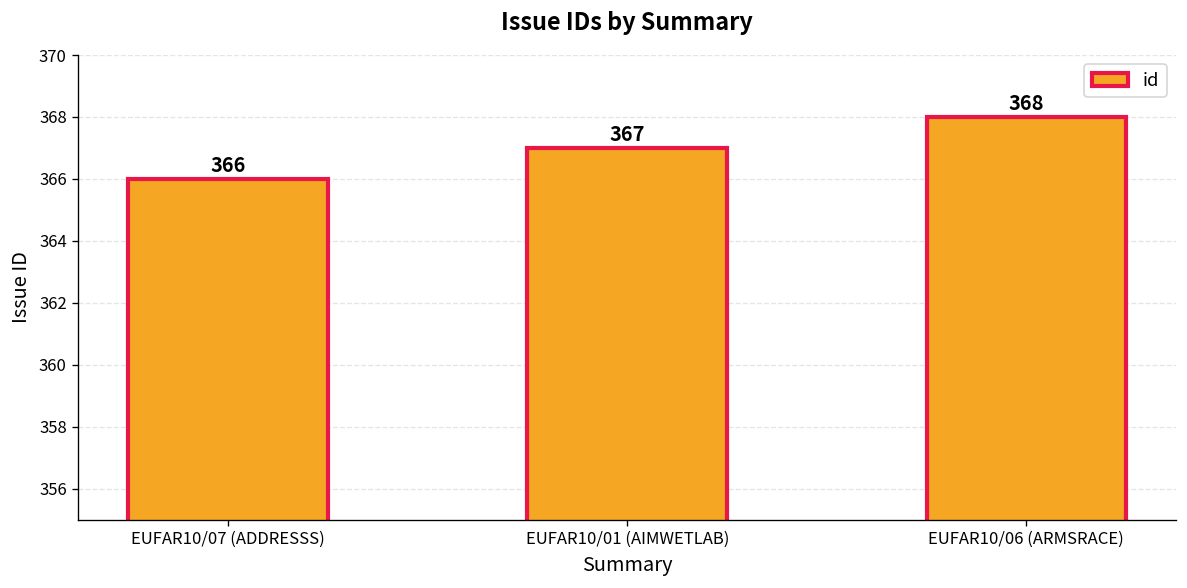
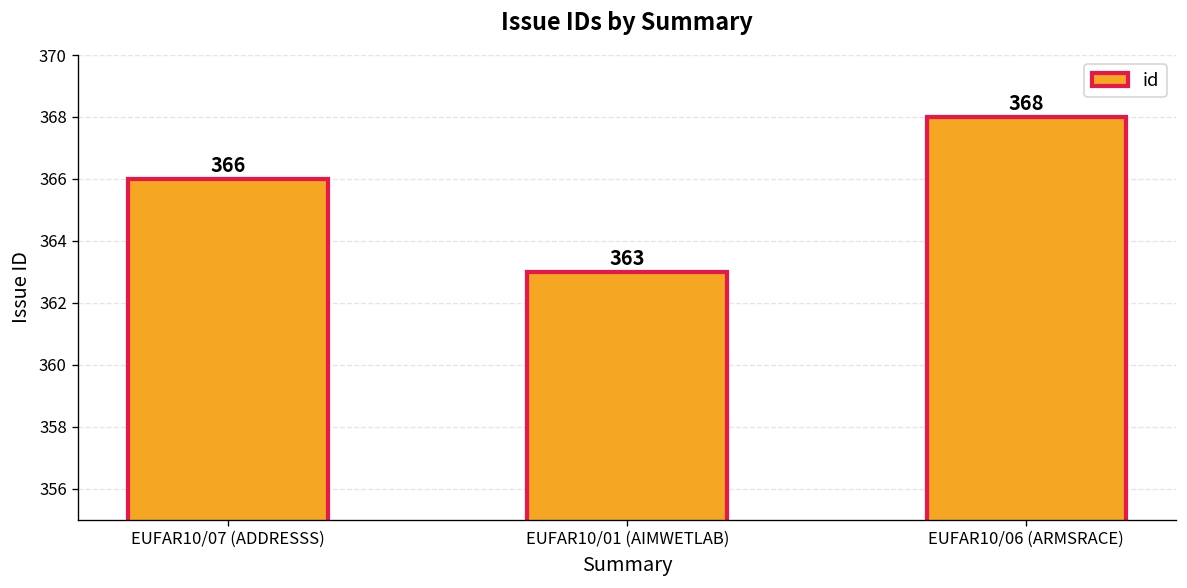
  {
    "EUFAR10/07 (ADDRESSS)": 366,
-   "EUFAR10/01 (AIMWETLAB)": 367,
+   "EUFAR10/01 (AIMWETLAB)": 363,
    "EUFAR10/06 (ARMSRACE)": 368
  }
